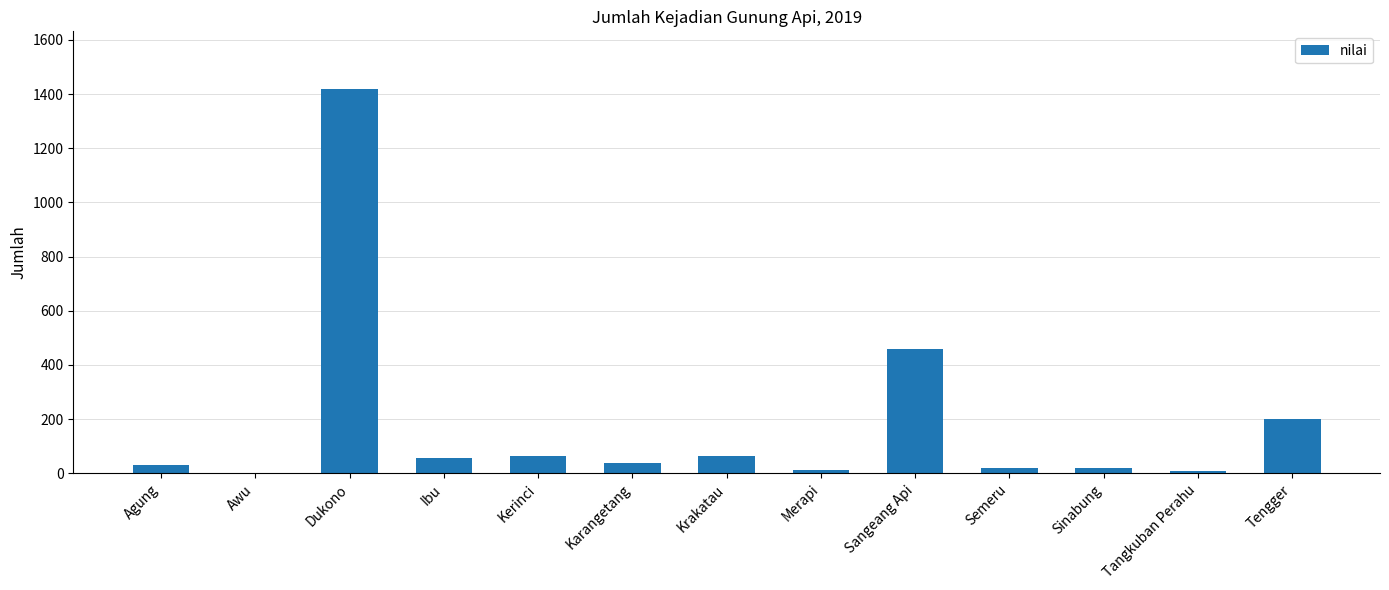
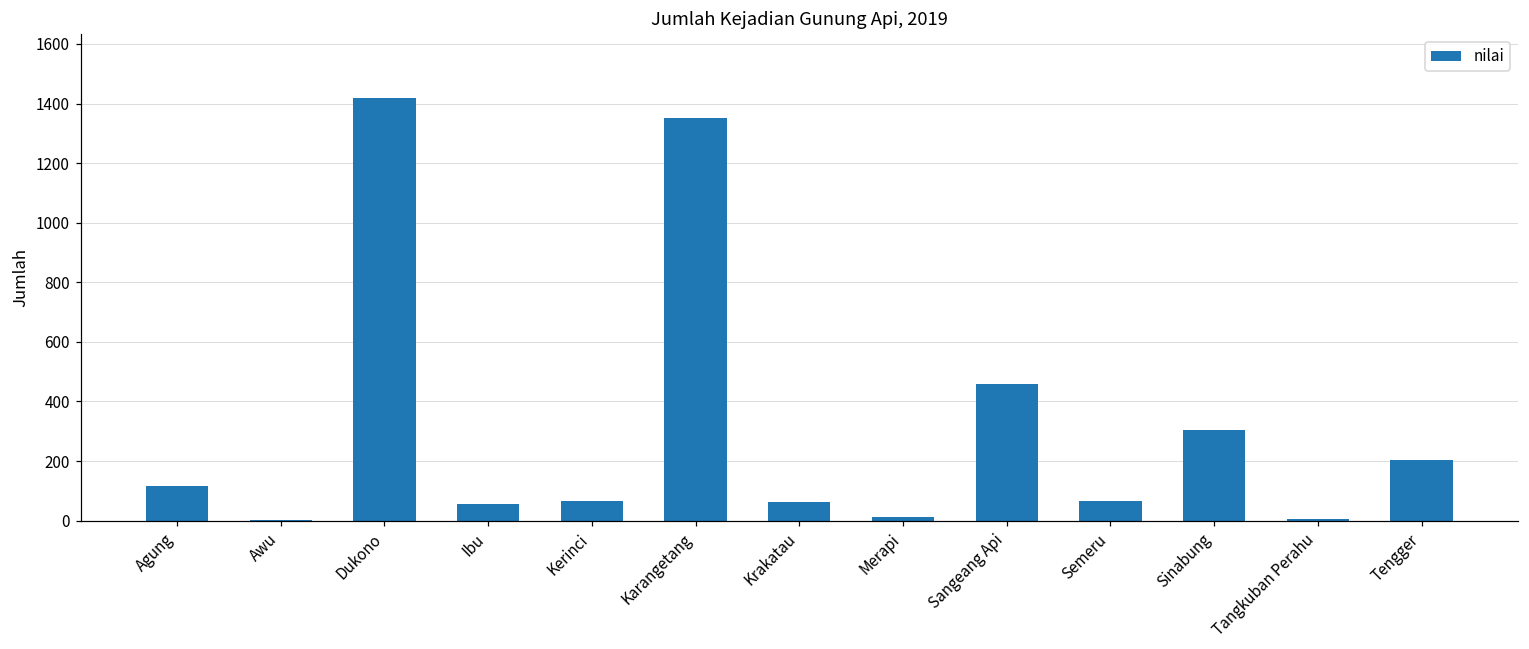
  {
-   "Agung": 30,
+   "Agung": 120,
    "Dukono": 1420,
    "Ibu": 60,
    "Kerinci": 70,
-   "Karangetang": 40,
+   "Karangetang": 1350,
    "Krakatau": 60,
    "Merapi": 10,
    "Sangeang Api": 460,
-   "Semeru": 20,
-   "Sinabung": 20,
+   "Semeru": 60,
+   "Sinabung": 300,
    "Tengger": 200
  }
